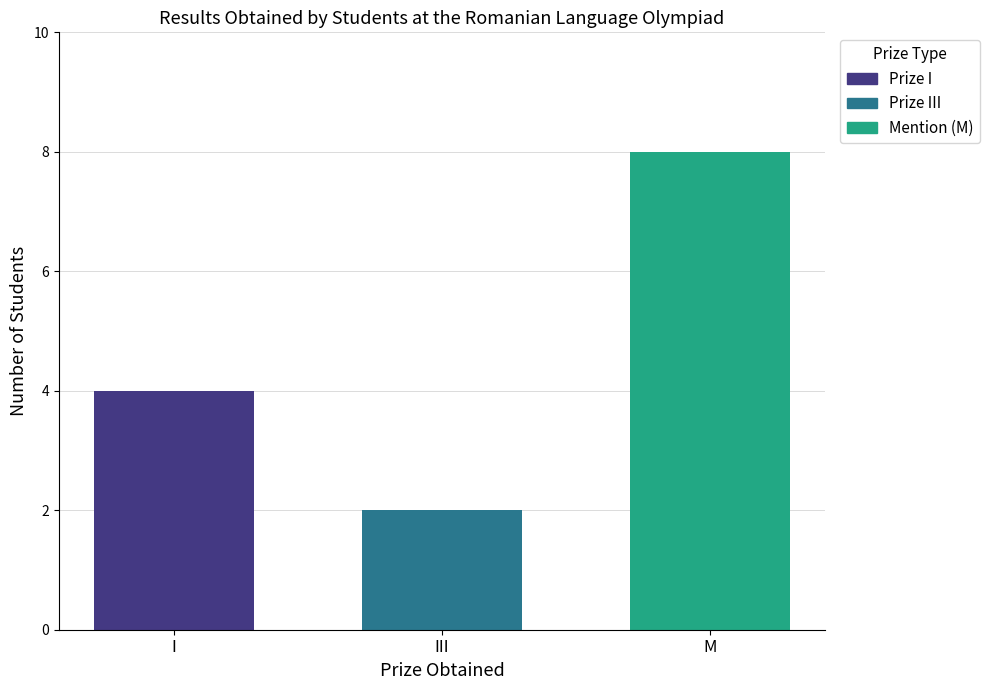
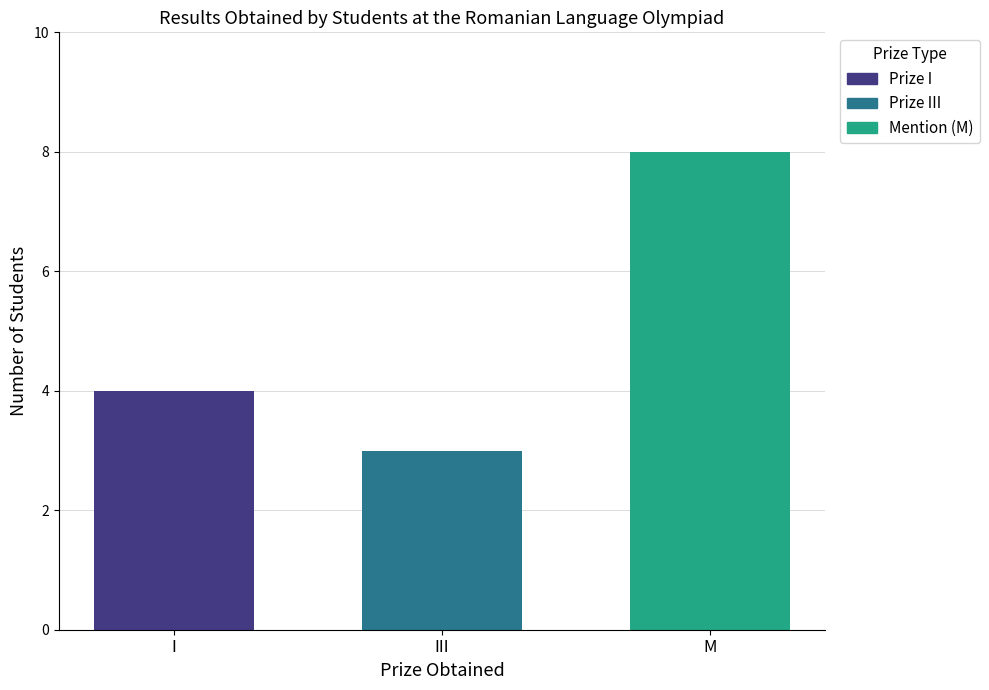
  {
    "I": 4,
-   "III": 2,
+   "III": 3,
    "M": 8
  }
